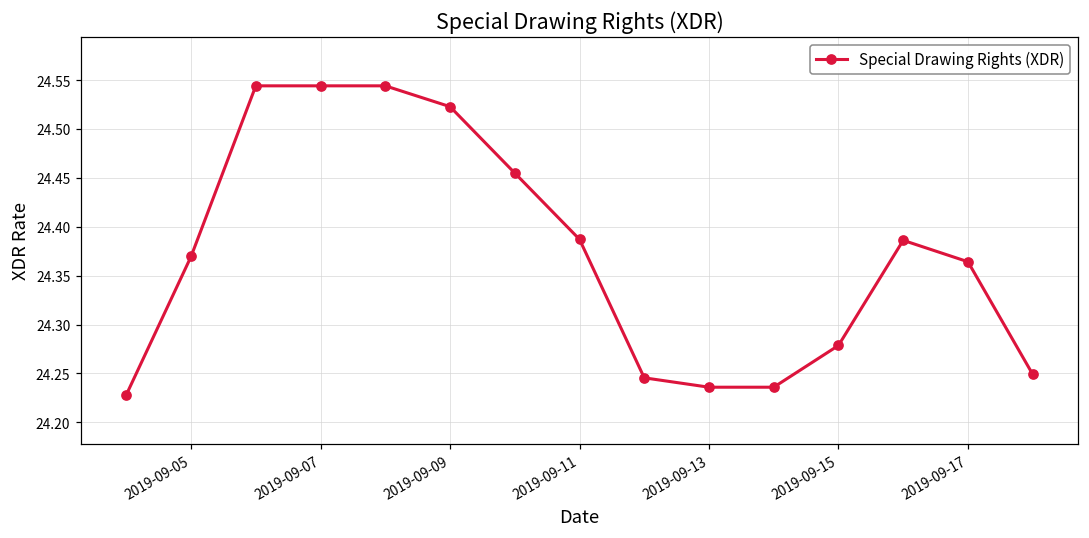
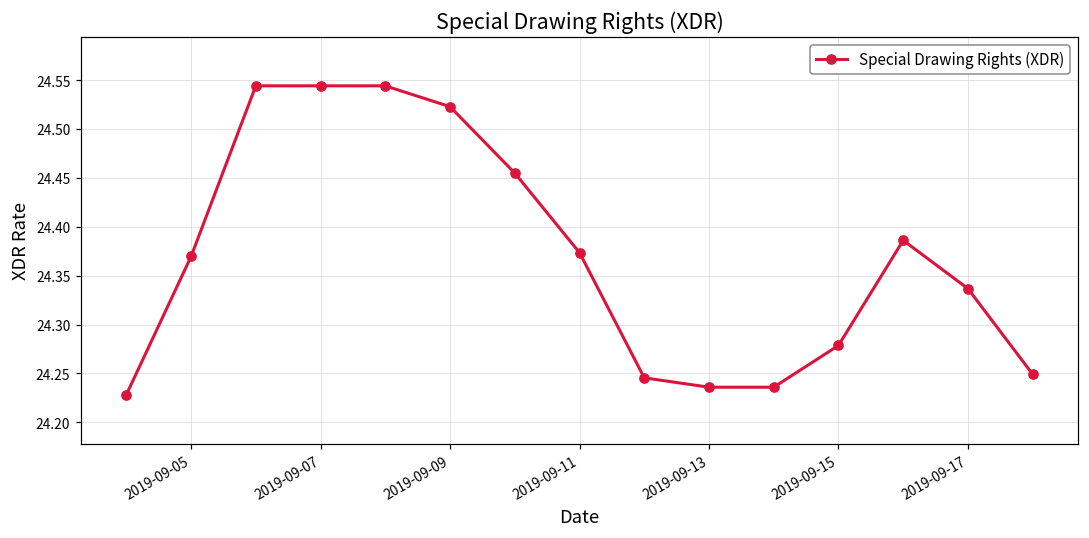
  {
    "2019-09-05": 24.37,
    "2019-09-07": 24.54,
    "2019-09-09": 24.52,
-   "2019-09-11": 24.39,
+   "2019-09-11": 24.37,
    "2019-09-13": 24.24,
    "2019-09-15": 24.28,
-   "2019-09-17": 24.36
+   "2019-09-17": 24.34
  }
